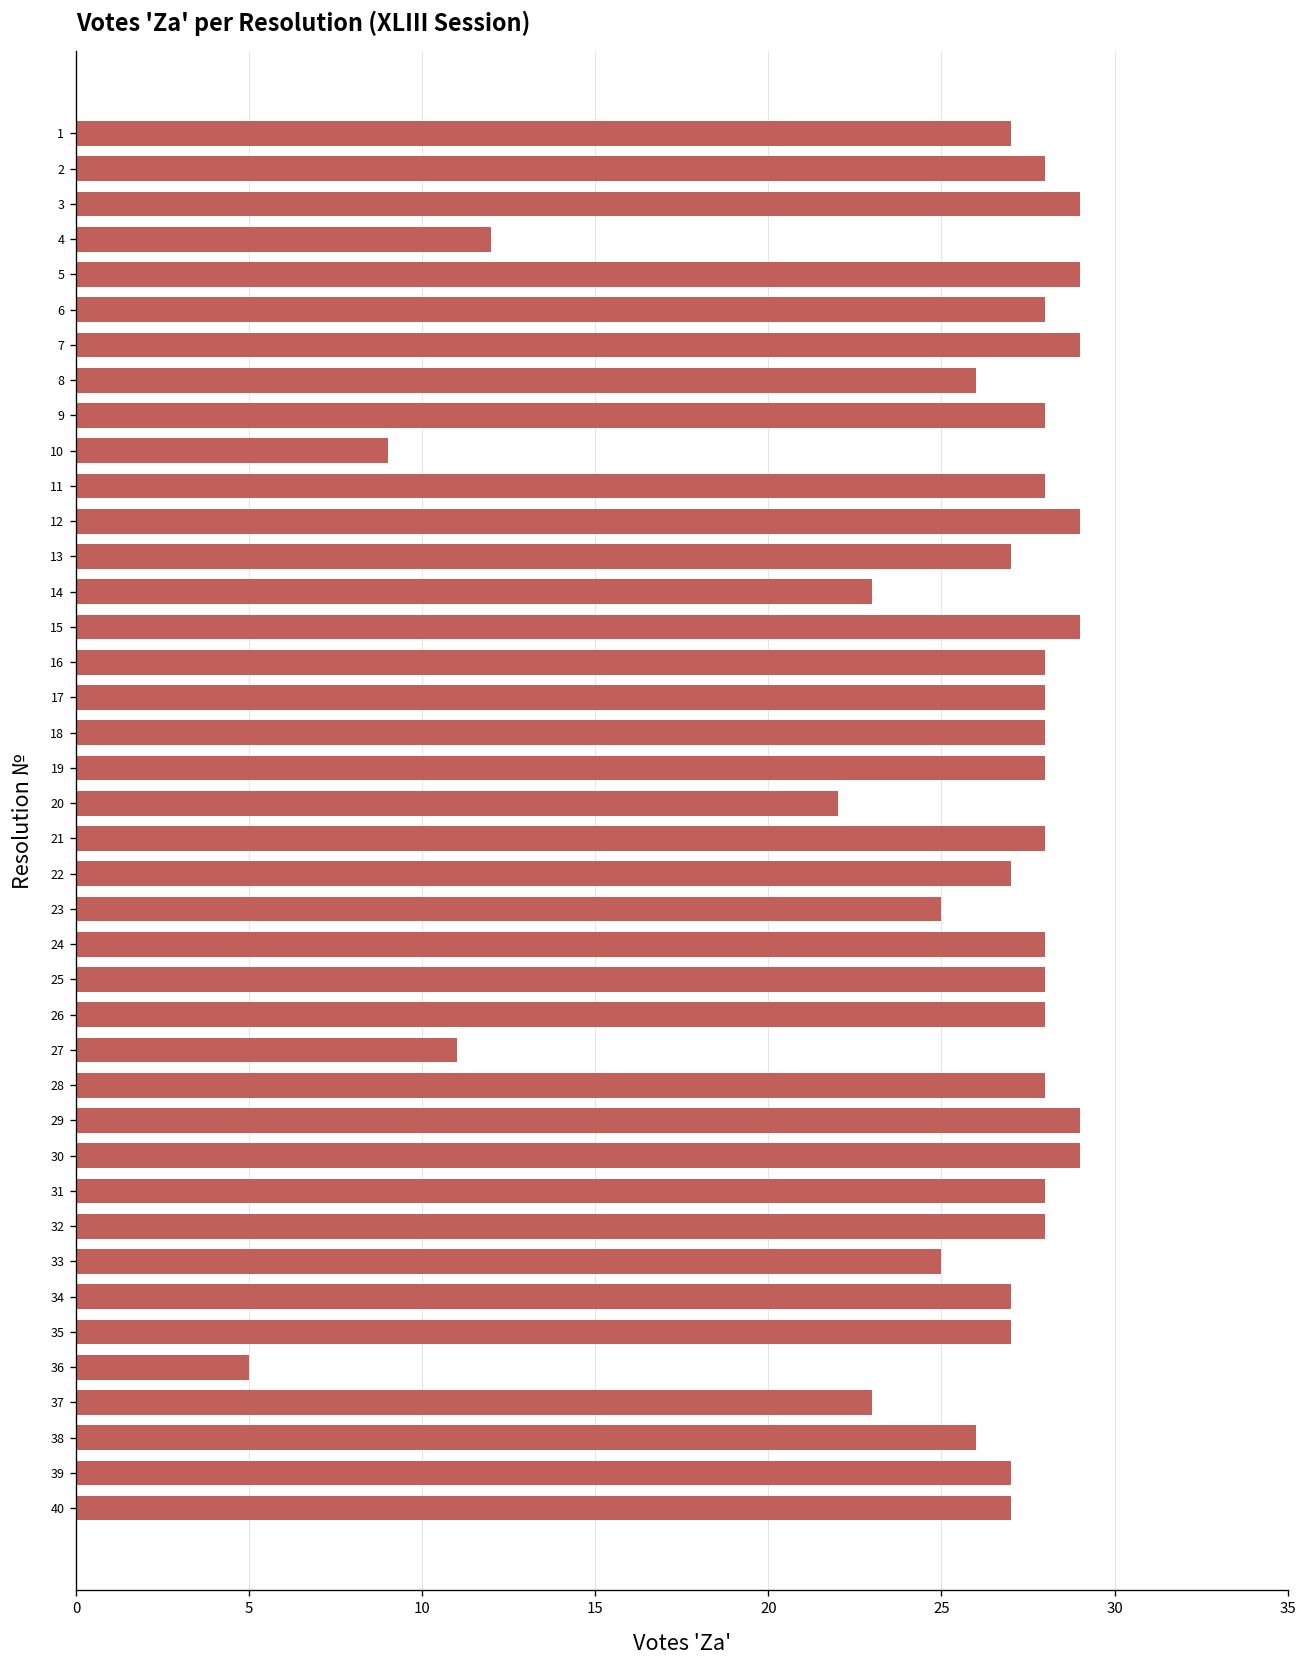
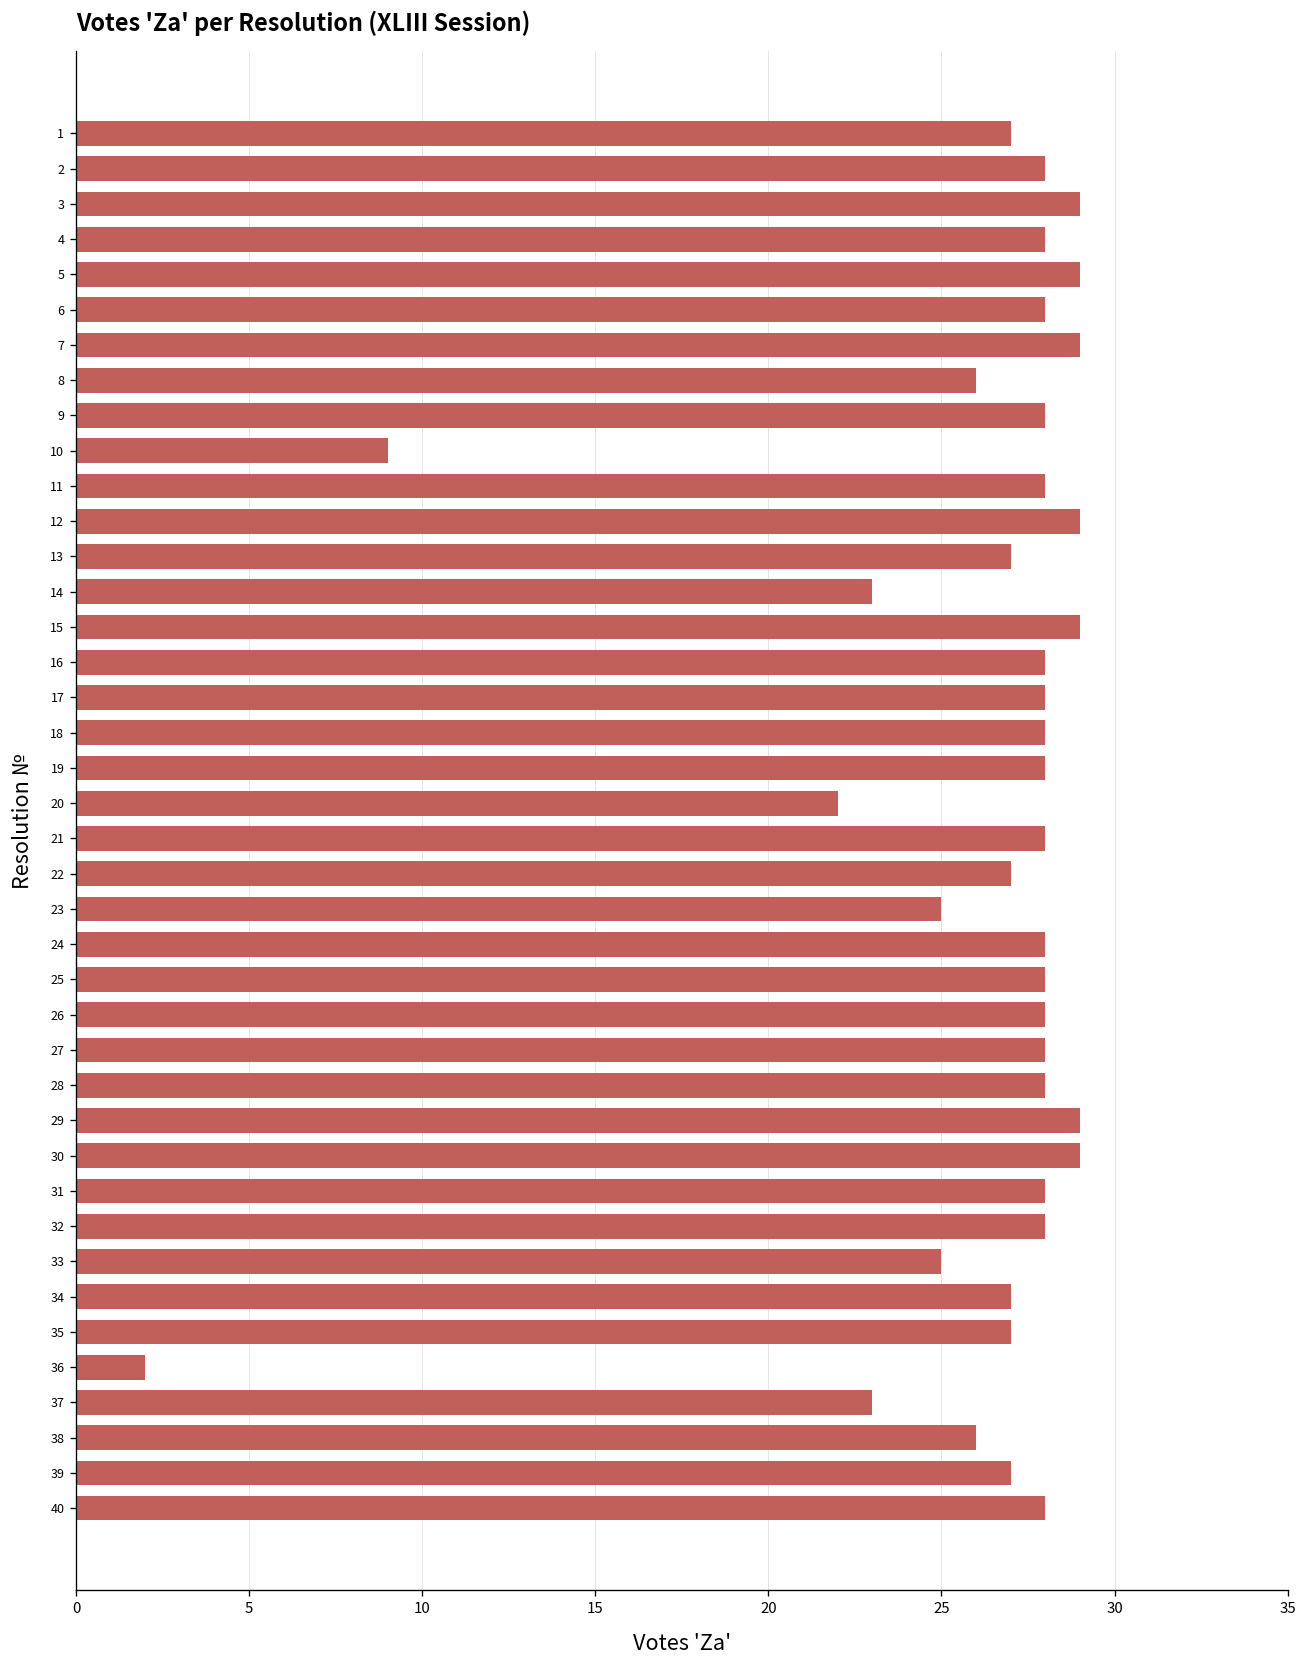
  {
    "1": 27,
    "2": 28,
    "3": 29,
-   "4": 12,
+   "4": 28,
    "5": 29,
    "6": 28,
    "7": 29,
    "8": 26,
    "9": 28,
    "10": 9,
    "11": 28,
    "12": 29,
    "13": 27,
    "14": 23,
    "15": 29,
    "16": 28,
    "17": 28,
    "18": 28,
    "19": 28,
    "20": 22,
    "21": 28,
    "22": 27,
    "23": 25,
    "24": 28,
    "25": 28,
    "26": 28,
-   "27": 11,
+   "27": 28,
    "28": 28,
    "29": 29,
    "30": 29,
    "31": 28,
    "32": 28,
    "33": 25,
    "34": 27,
    "35": 27,
-   "36": 5,
+   "36": 2,
    "37": 23,
    "38": 26,
    "39": 27,
-   "40": 27
+   "40": 28
  }
